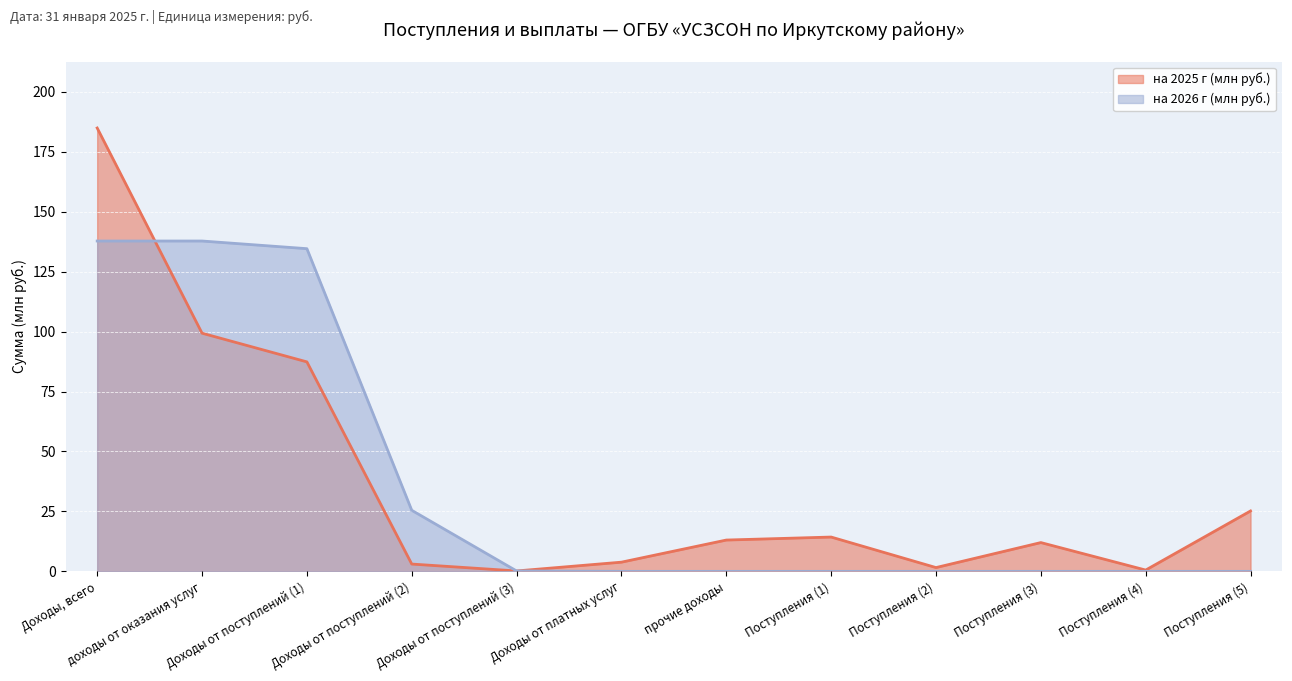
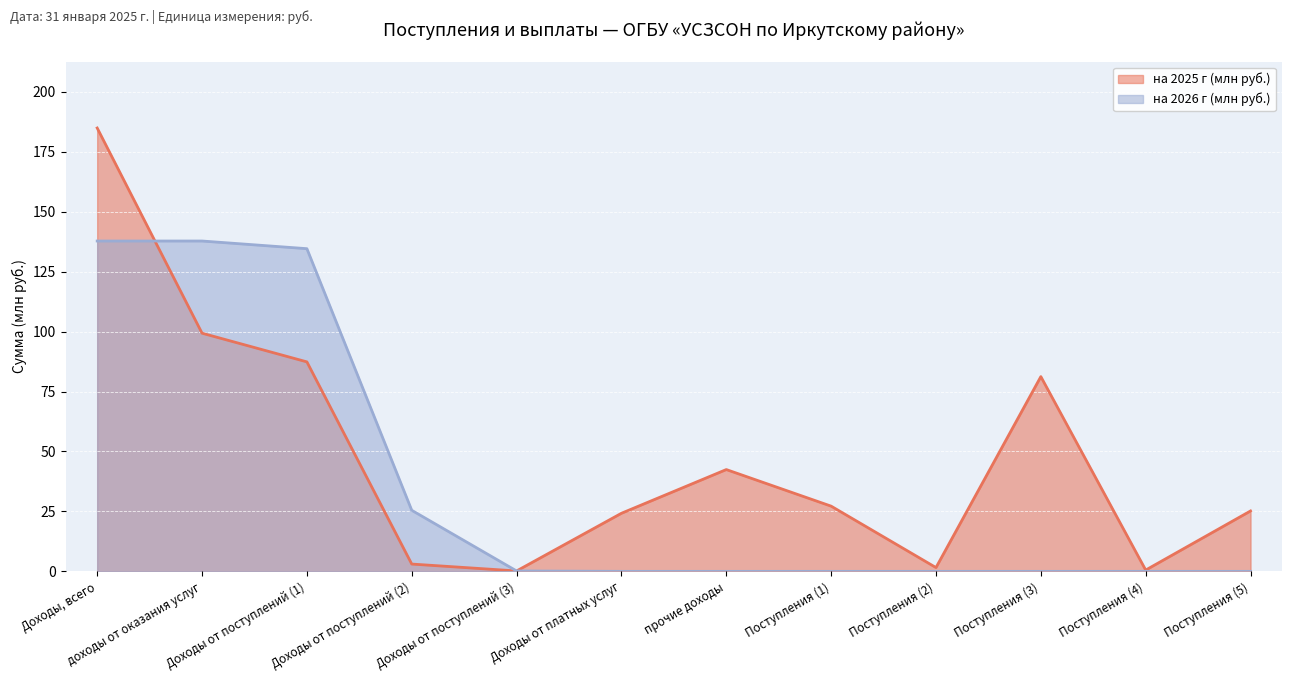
  {
    "на 2025 г (млн руб.)": {
      "Доходы, всего": 185,
      "доходы от оказания услуг": 99,
      "Доходы от поступлений (1)": 87,
      "Доходы от поступлений (2)": 3,
-     "Доходы от платных услуг": 4,
-     "прочие доходы": 13,
-     "Поступления (1)": 14,
+     "Доходы от платных услуг": 24,
+     "прочие доходы": 42,
+     "Поступления (1)": 27,
      "Поступления (2)": 2,
-     "Поступления (3)": 12,
+     "Поступления (3)": 81,
      "Поступления (5)": 25
    },
    "на 2026 г (млн руб.)": {
      "Доходы, всего": 138,
      "доходы от оказания услуг": 138,
      "Доходы от поступлений (1)": 135,
      "Доходы от поступлений (2)": 25,
      "Доходы от платных услуг": 0,
      "прочие доходы": 0,
      "Поступления (1)": 0,
      "Поступления (2)": 0,
      "Поступления (3)": 0,
      "Поступления (5)": 0
    }
  }
